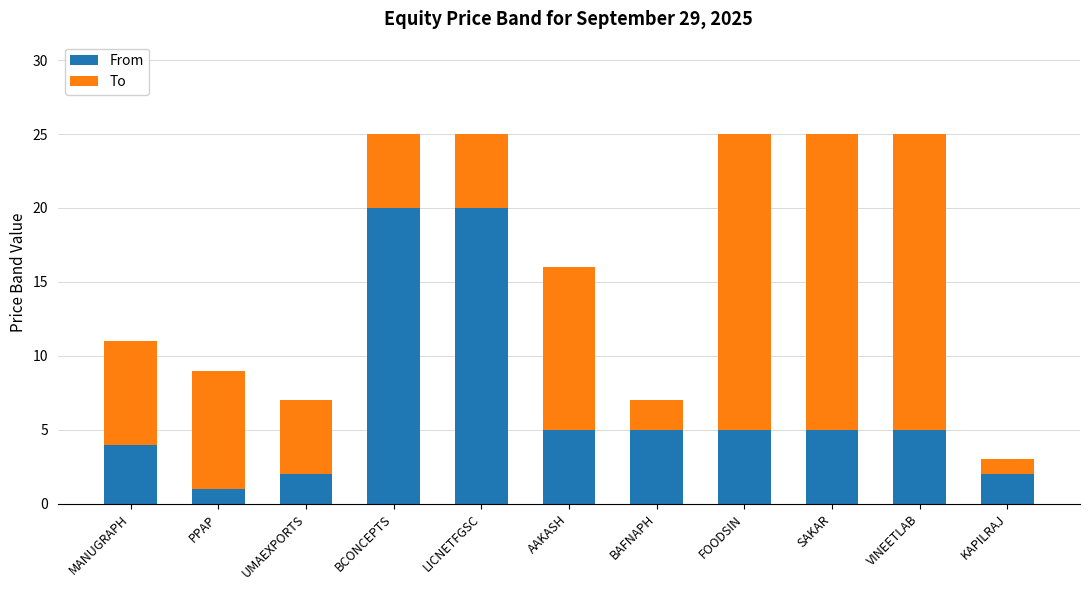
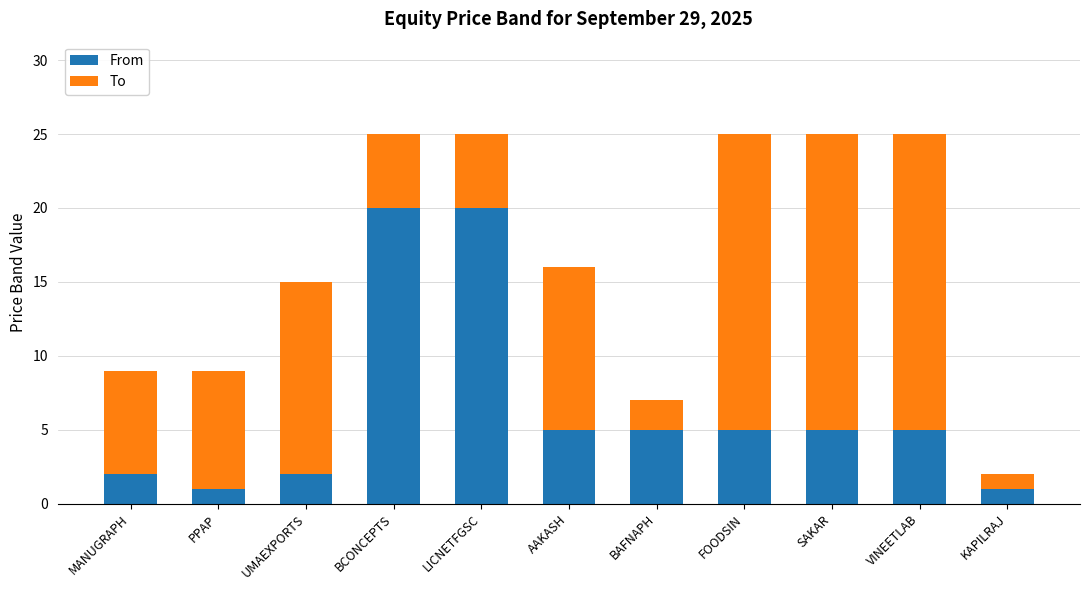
  {
    "From": {
-     "MANUGRAPH": 4,
+     "MANUGRAPH": 2,
      "PPAP": 1,
      "UMAEXPORTS": 2,
      "BCONCEPTS": 20,
      "LICNETFGSC": 20,
      "AAKASH": 5,
      "BAFNAPH": 5,
      "FOODSIN": 5,
      "SAKAR": 5,
      "VINEETLAB": 5,
-     "KAPILRAJ": 2
+     "KAPILRAJ": 1
    },
    "To": {
      "MANUGRAPH": 7,
      "PPAP": 8,
-     "UMAEXPORTS": 5,
+     "UMAEXPORTS": 13,
      "BCONCEPTS": 5,
      "LICNETFGSC": 5,
      "AAKASH": 11,
      "BAFNAPH": 2,
      "FOODSIN": 20,
      "SAKAR": 20,
      "VINEETLAB": 20,
      "KAPILRAJ": 1
    }
  }
